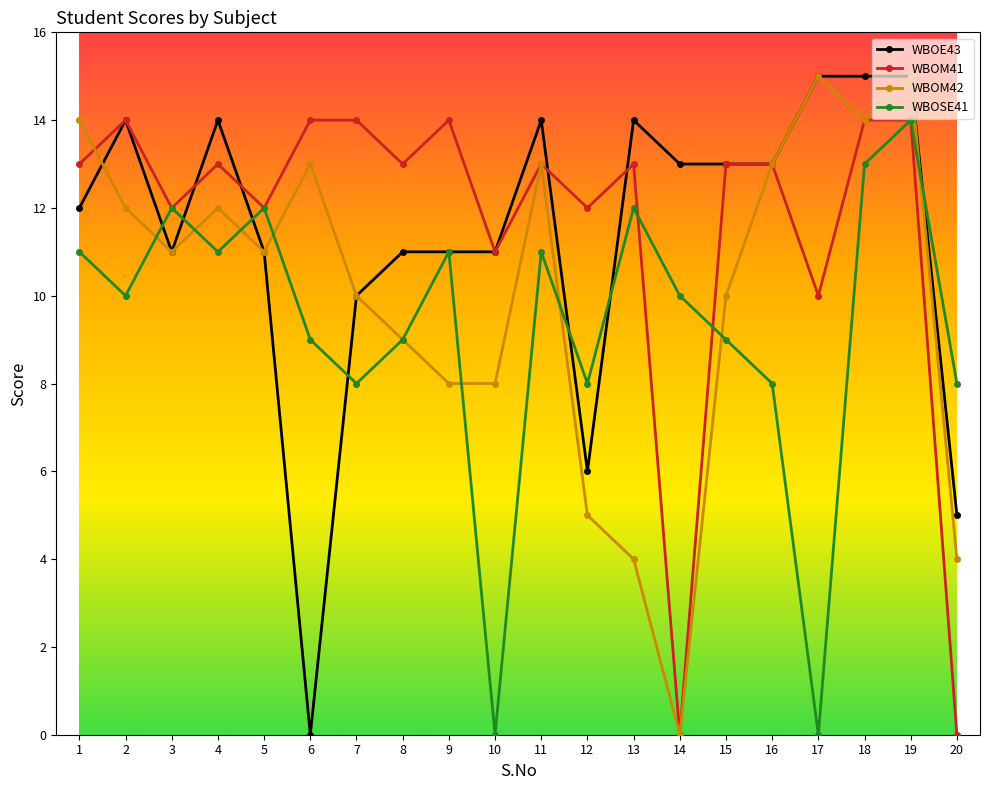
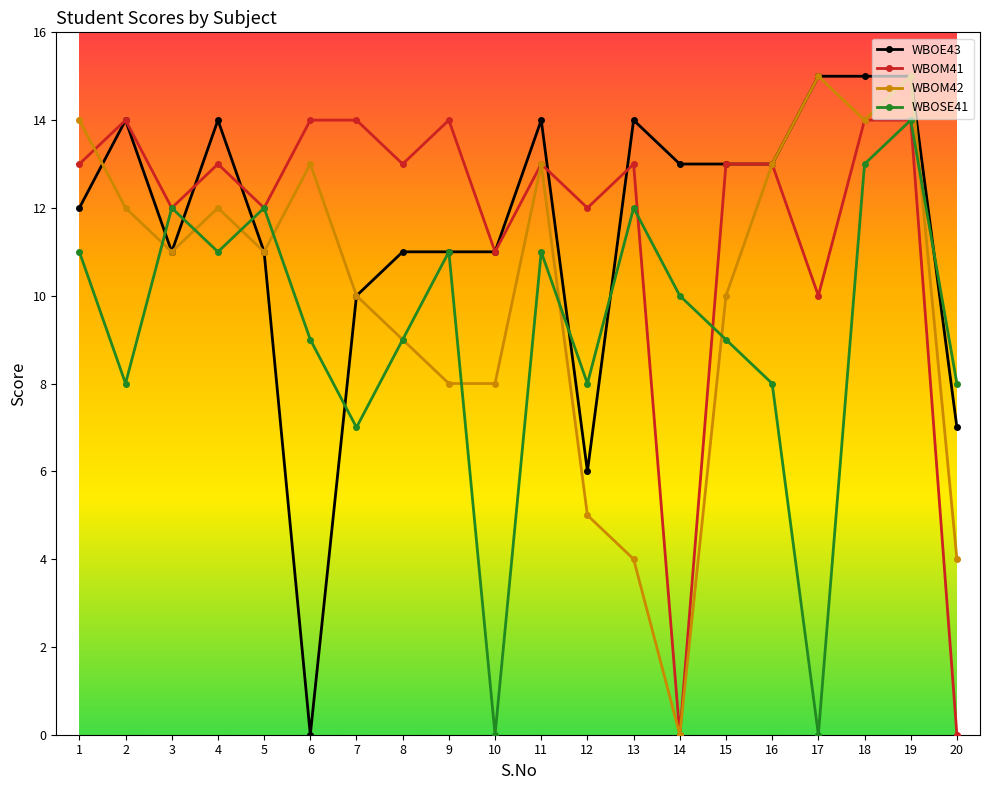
  {
    "WBOE43": {
      "1": 12,
      "4": 14,
      "6": 0,
      "8": 11,
      "11": 14,
      "12": 6,
      "13": 14,
      "14": 13,
      "18": 15,
-     "20": 5
+     "20": 7
    },
    "WBOM41": {
      "1": 13,
      "4": 13,
      "6": 14,
      "7": 14,
      "8": 13,
      "9": 14,
      "12": 12,
      "13": 13,
      "17": 10,
      "20": 0
    },
    "WBOM42": {
      "1": 14,
      "2": 12,
      "4": 12,
      "6": 13,
      "9": 8,
      "10": 8,
      "12": 5,
      "13": 4,
      "15": 10,
      "20": 4
    },
    "WBOSE41": {
      "1": 11,
-     "2": 10,
+     "2": 8,
      "4": 11,
      "6": 9,
-     "7": 8,
+     "7": 7,
      "10": 0,
      "11": 11,
      "12": 8,
      "13": 12,
      "14": 10,
      "15": 9,
      "16": 8,
      "17": 0,
      "18": 13,
      "20": 8
    }
  }
